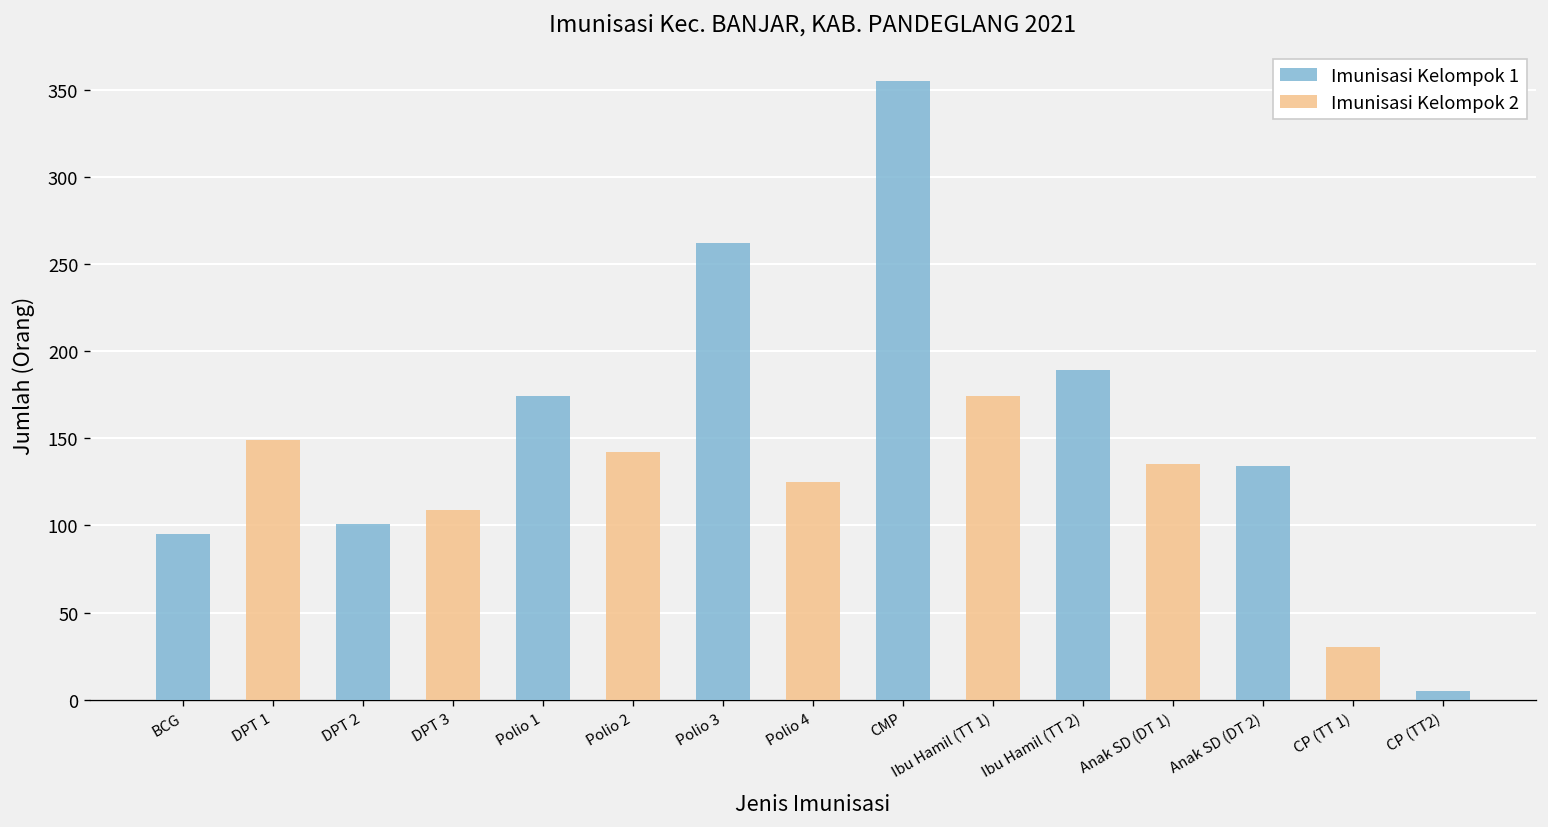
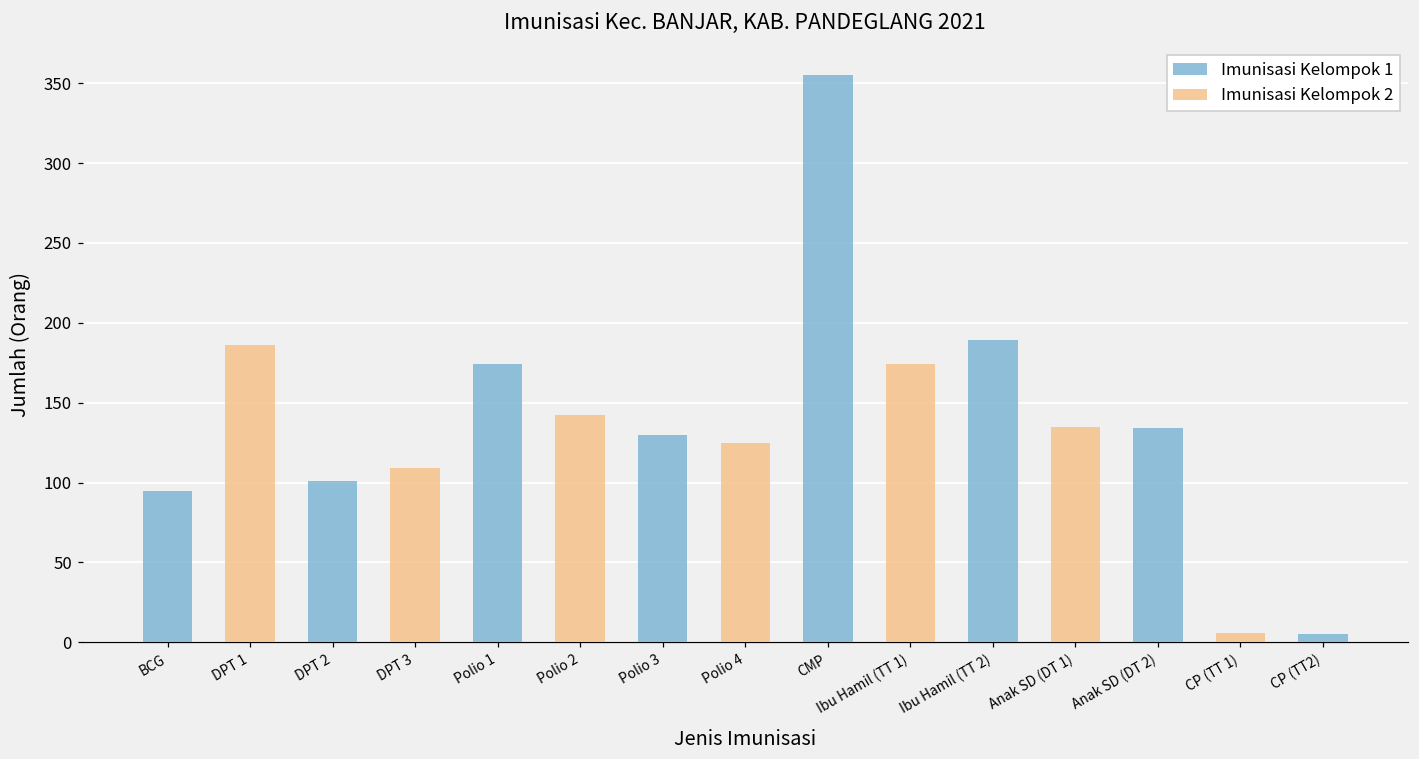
  {
    "BCG": 95,
-   "DPT 1": 149,
+   "DPT 1": 186,
    "DPT 2": 101,
    "DPT 3": 109,
    "Polio 1": 174,
    "Polio 2": 142,
-   "Polio 3": 262,
+   "Polio 3": 130,
    "Polio 4": 125,
    "CMP": 355,
    "Ibu Hamil (TT 1)": 174,
    "Ibu Hamil (TT 2)": 189,
    "Anak SD (DT 1)": 135,
    "Anak SD (DT 2)": 134,
-   "CP (TT 1)": 30,
+   "CP (TT 1)": 6,
    "CP (TT2)": 5
  }
